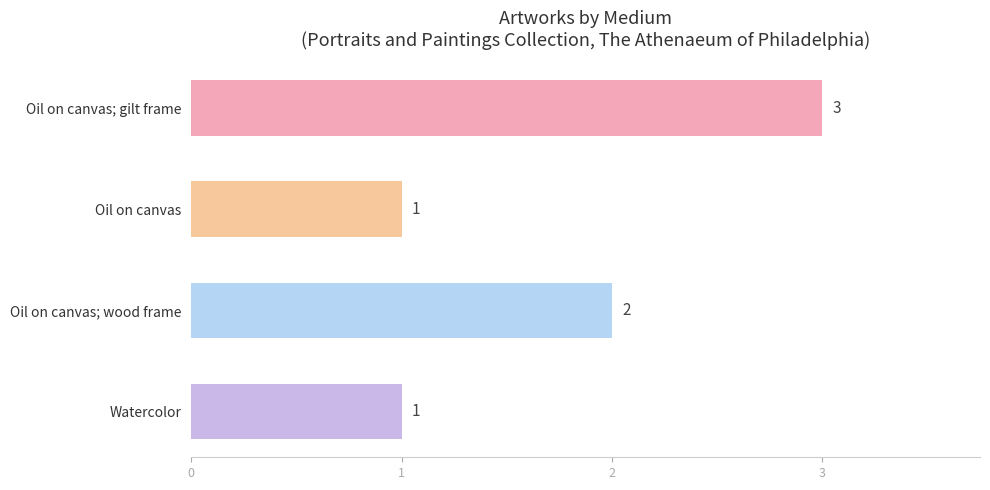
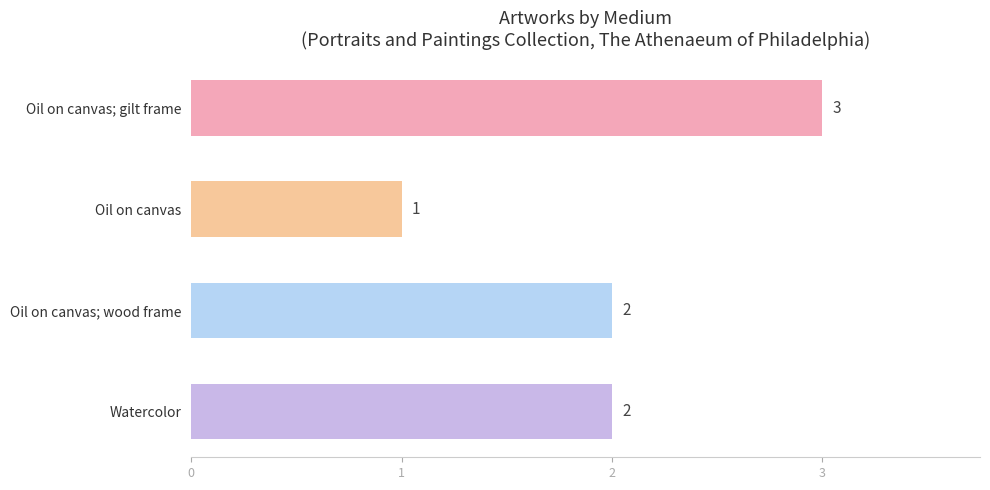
  {
    "Oil on canvas; gilt frame": 3,
    "Oil on canvas": 1,
    "Oil on canvas; wood frame": 2,
-   "Watercolor": 1
+   "Watercolor": 2
  }
